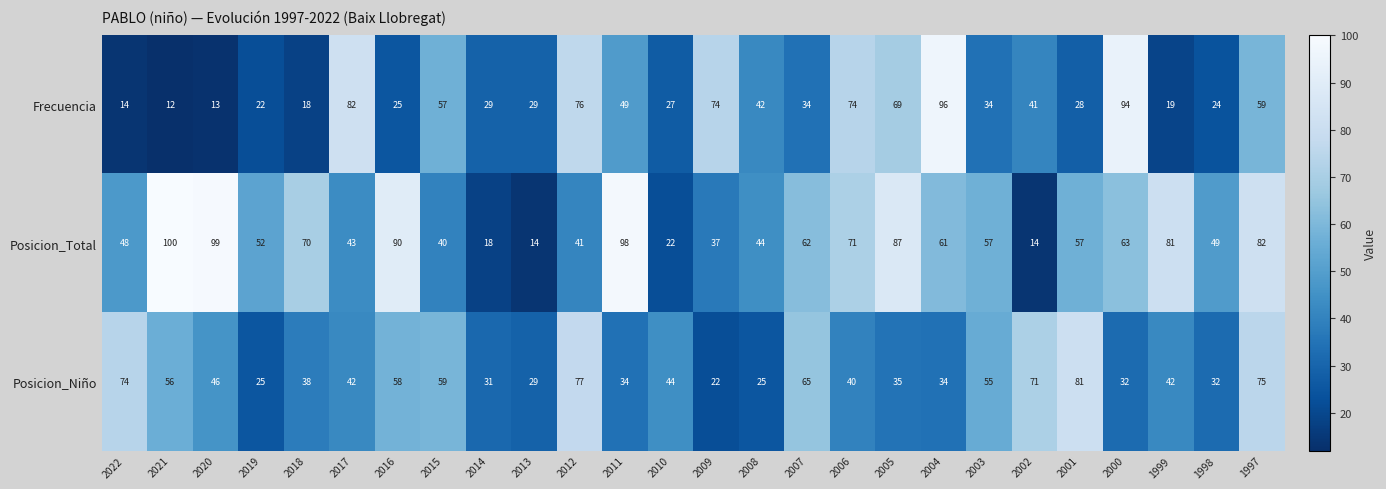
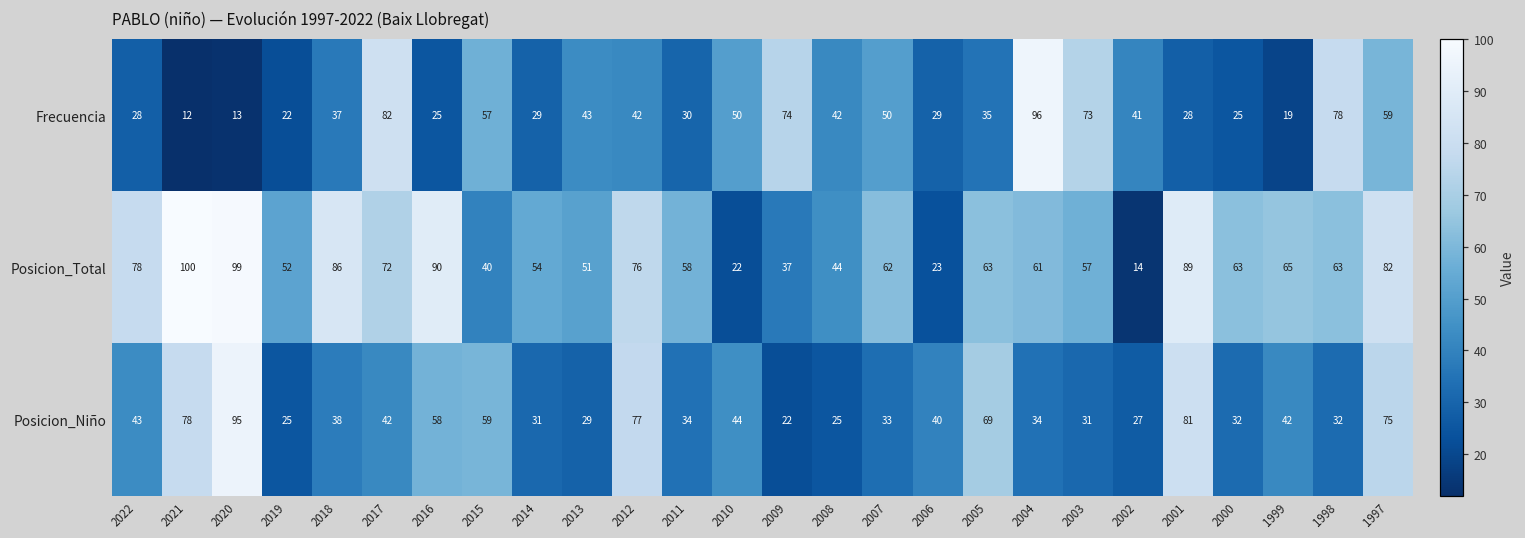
  {
    "Frecuencia": {
-     "2022": 14,
+     "2022": 28,
      "2021": 12,
      "2020": 13,
      "2019": 22,
-     "2018": 18,
+     "2018": 37,
      "2017": 82,
      "2016": 25,
      "2015": 57,
      "2014": 29,
-     "2013": 29,
-     "2012": 76,
-     "2011": 49,
-     "2010": 27,
+     "2013": 43,
+     "2012": 42,
+     "2011": 30,
+     "2010": 50,
      "2009": 74,
      "2008": 42,
-     "2007": 34,
-     "2006": 74,
-     "2005": 69,
+     "2007": 50,
+     "2006": 29,
+     "2005": 35,
      "2004": 96,
-     "2003": 34,
+     "2003": 73,
      "2002": 41,
      "2001": 28,
-     "2000": 94,
+     "2000": 25,
      "1999": 19,
-     "1998": 24,
+     "1998": 78,
      "1997": 59
    },
    "Posicion_Total": {
-     "2022": 48,
+     "2022": 78,
      "2021": 100,
      "2020": 99,
      "2019": 52,
-     "2018": 70,
-     "2017": 43,
+     "2018": 86,
+     "2017": 72,
      "2016": 90,
      "2015": 40,
-     "2014": 18,
-     "2013": 14,
-     "2012": 41,
-     "2011": 98,
+     "2014": 54,
+     "2013": 51,
+     "2012": 76,
+     "2011": 58,
      "2010": 22,
      "2009": 37,
      "2008": 44,
      "2007": 62,
-     "2006": 71,
-     "2005": 87,
+     "2006": 23,
+     "2005": 63,
      "2004": 61,
      "2003": 57,
      "2002": 14,
-     "2001": 57,
+     "2001": 89,
      "2000": 63,
-     "1999": 81,
-     "1998": 49,
+     "1999": 65,
+     "1998": 63,
      "1997": 82
    },
    "Posicion_Niño": {
-     "2022": 74,
-     "2021": 56,
-     "2020": 46,
+     "2022": 43,
+     "2021": 78,
+     "2020": 95,
      "2019": 25,
      "2018": 38,
      "2017": 42,
      "2016": 58,
      "2015": 59,
      "2014": 31,
      "2013": 29,
      "2012": 77,
      "2011": 34,
      "2010": 44,
      "2009": 22,
      "2008": 25,
-     "2007": 65,
+     "2007": 33,
      "2006": 40,
-     "2005": 35,
+     "2005": 69,
      "2004": 34,
-     "2003": 55,
-     "2002": 71,
+     "2003": 31,
+     "2002": 27,
      "2001": 81,
      "2000": 32,
      "1999": 42,
      "1998": 32,
      "1997": 75
    }
  }
